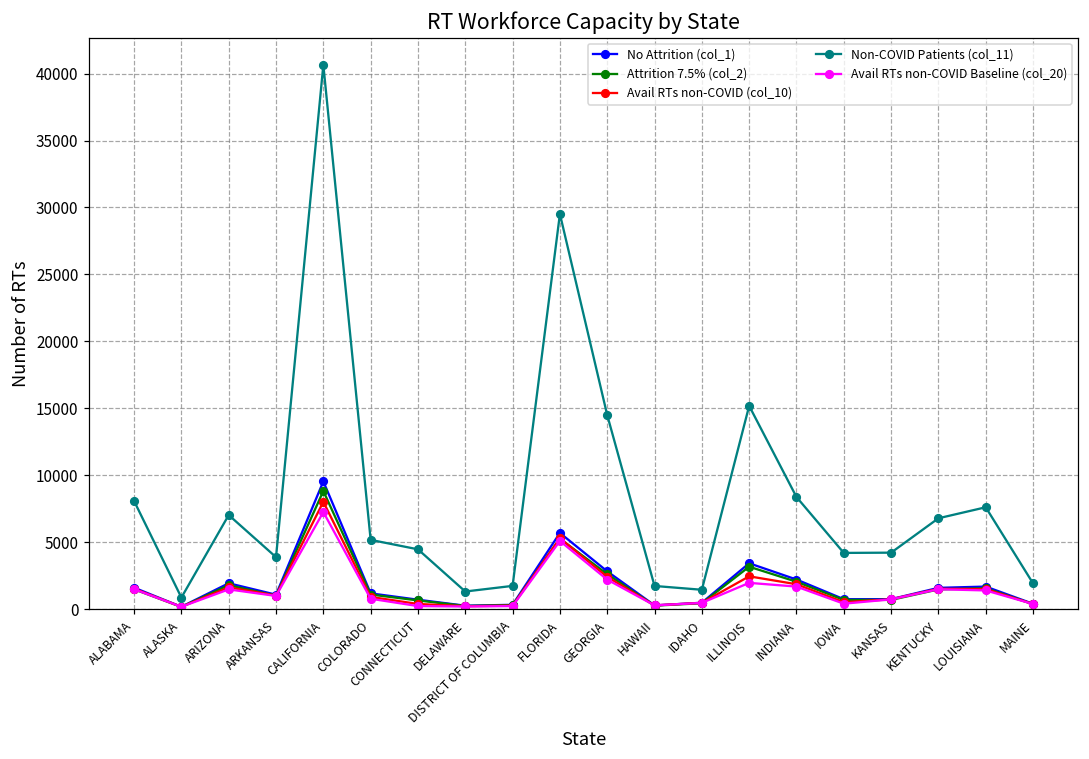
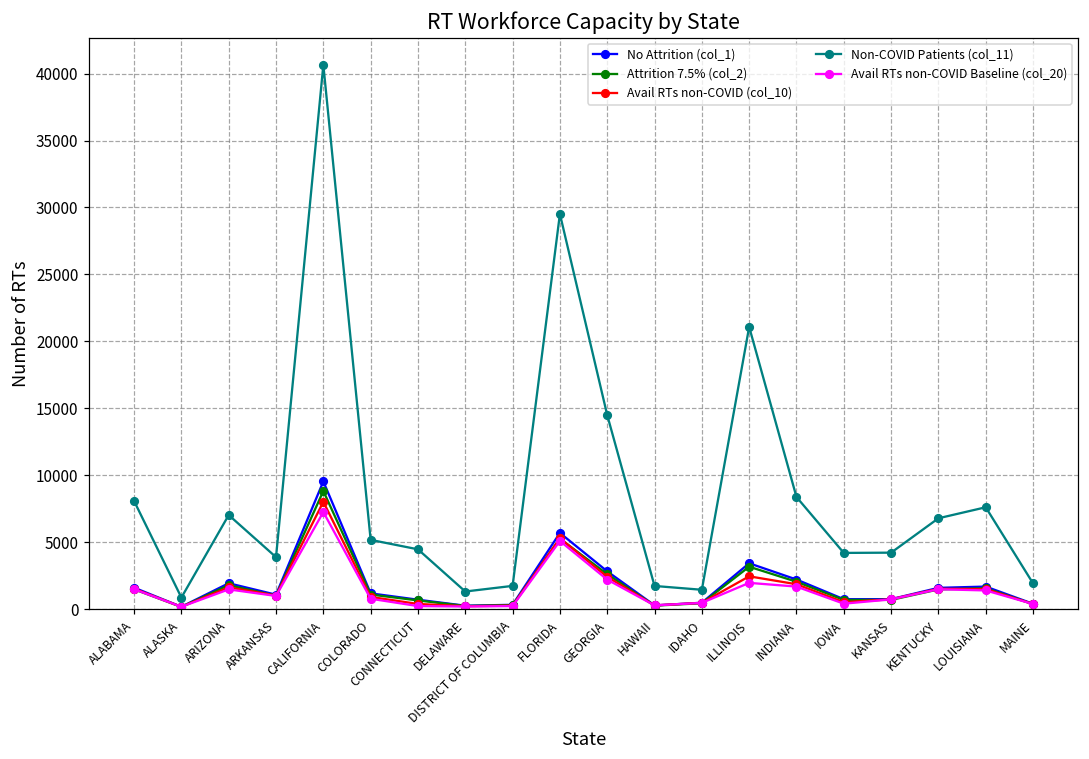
  {
    "No Attrition (col_1)": {
      "CALIFORNIA": 9500,
      "FLORIDA": 5700,
      "GEORGIA": 2800,
      "ILLINOIS": 3400
    },
    "Attrition 7.5% (col_2)": {
      "CALIFORNIA": 8800,
      "ILLINOIS": 3200
    },
    "Avail RTs non-COVID (col_10)": {
      "CALIFORNIA": 8000,
      "ILLINOIS": 2500
    },
    "Non-COVID Patients (col_11)": {
      "ALABAMA": 8100,
      "ALASKA": 900,
      "ARIZONA": 7000,
      "ARKANSAS": 3900,
      "CALIFORNIA": 40600,
      "COLORADO": 5200,
      "CONNECTICUT": 4500,
      "DELAWARE": 1300,
      "DISTRICT OF COLUMBIA": 1700,
      "FLORIDA": 29500,
      "GEORGIA": 14500,
      "HAWAII": 1700,
      "IDAHO": 1400,
-     "ILLINOIS": 15200,
+     "ILLINOIS": 21100,
      "INDIANA": 8400,
      "IOWA": 4200,
      "KANSAS": 4200,
      "KENTUCKY": 6800,
      "LOUISIANA": 7600,
      "MAINE": 1900
    },
    "Avail RTs non-COVID Baseline (col_20)": {
      "CALIFORNIA": 7300,
      "ILLINOIS": 2000
    }
  }
